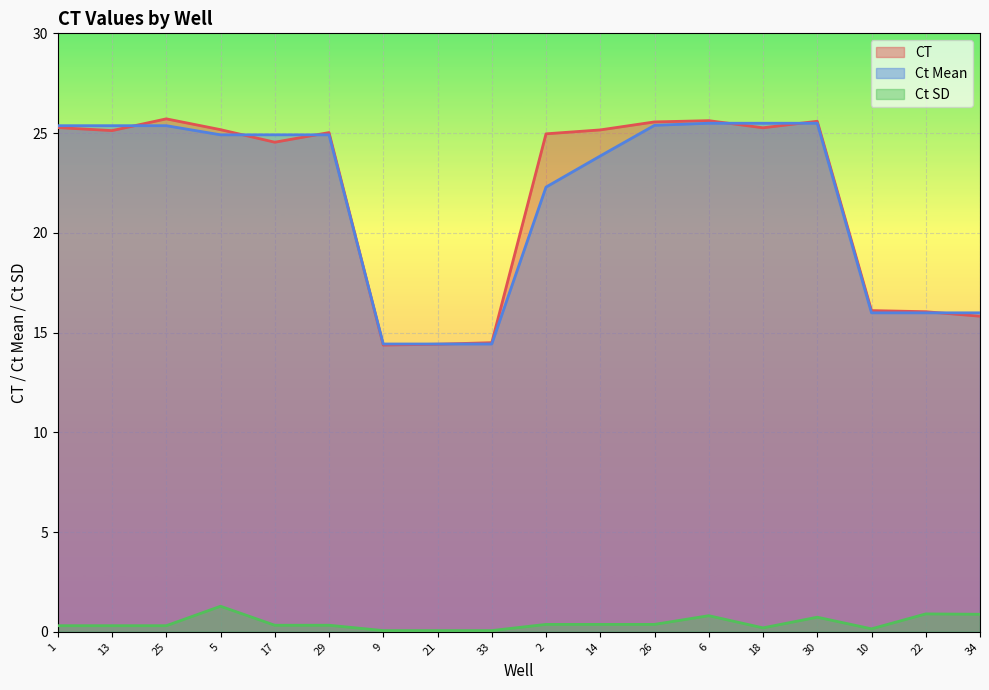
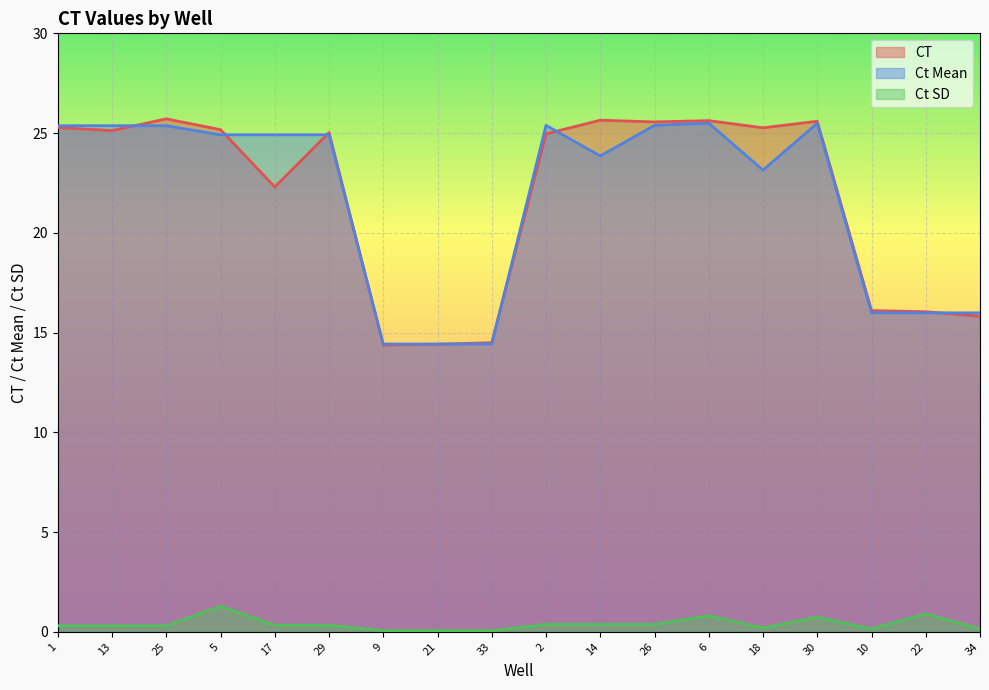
  {
    "CT": {
      "13": 25.1,
      "25": 25.7,
      "5": 25.2,
-     "17": 24.5,
+     "17": 22.3,
      "2": 25.0,
-     "14": 25.2,
+     "14": 25.6,
      "26": 25.6,
      "18": 25.3,
      "34": 15.8
    },
    "Ct Mean": {
      "13": 25.4,
      "25": 25.4,
      "5": 24.9,
      "17": 24.9,
-     "2": 22.3,
+     "2": 25.4,
      "14": 23.9,
      "26": 25.4,
-     "18": 25.5,
+     "18": 23.1,
      "34": 16.0
    },
    "Ct SD": {
      "1": 0.3,
      "13": 0.3,
      "25": 0.3,
      "5": 1.3,
      "17": 0.3,
      "29": 0.3,
      "9": 0.1,
      "21": 0.1,
      "33": 0.1,
      "2": 0.4,
      "14": 0.4,
      "26": 0.4,
      "6": 0.8,
      "18": 0.2,
      "30": 0.7,
      "10": 0.1,
      "22": 0.9,
-     "34": 0.9
+     "34": 0.1
    }
  }
